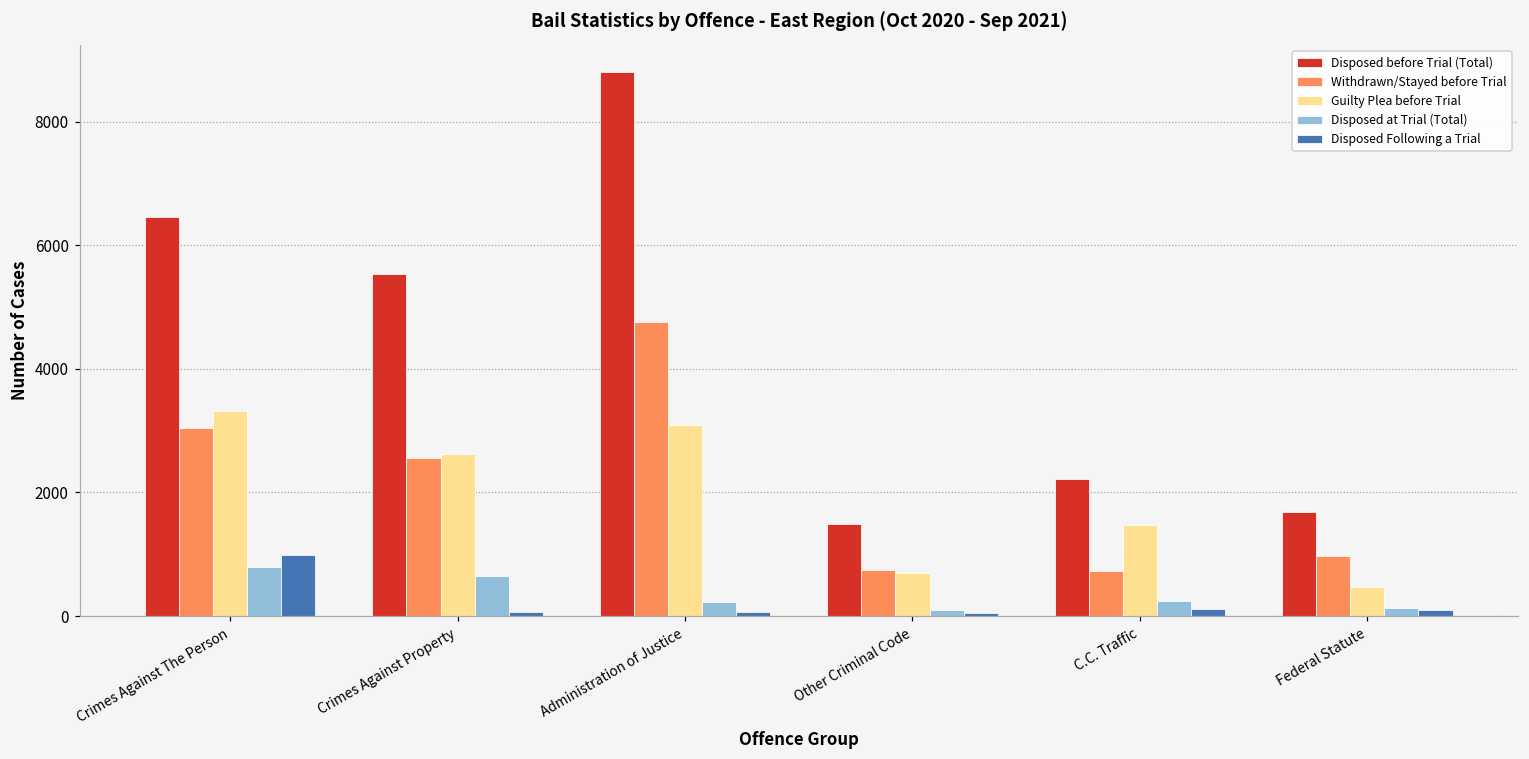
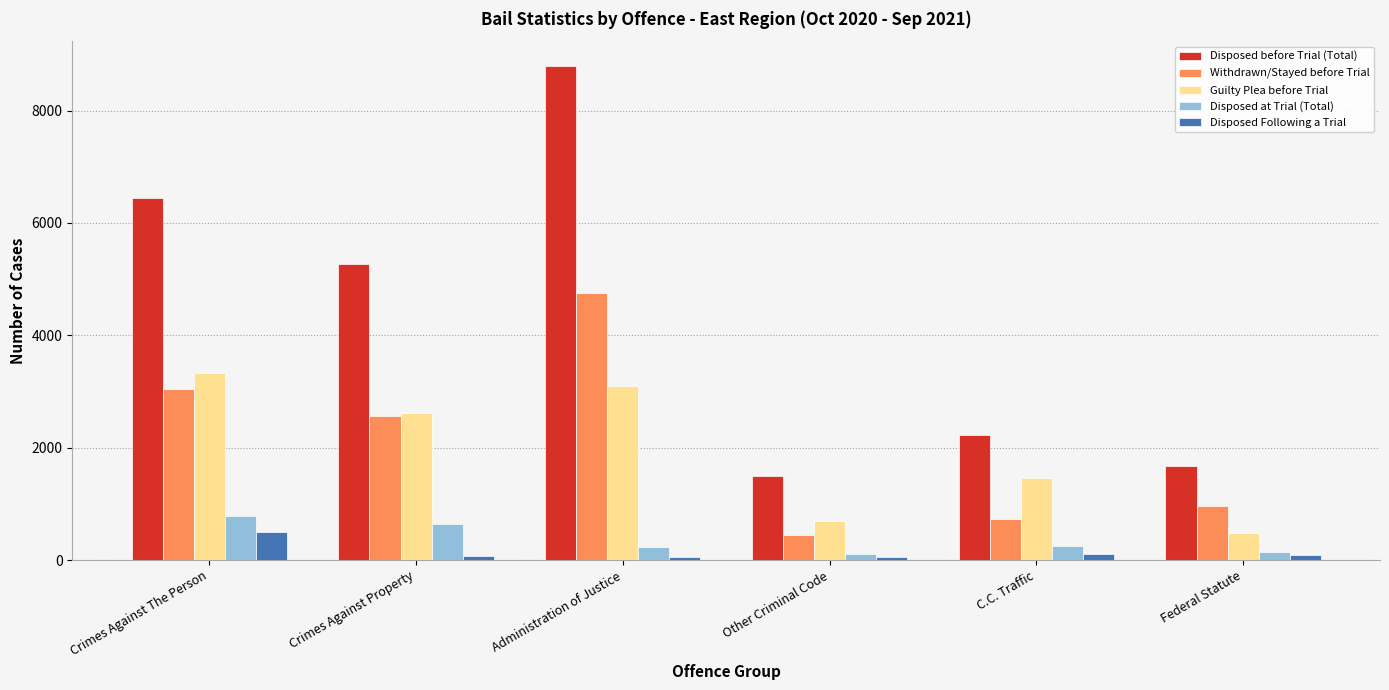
  {
    "Disposed before Trial (Total)": {
      "Crimes Against The Person": 6500,
-     "Crimes Against Property": 5500,
+     "Crimes Against Property": 5300,
      "Administration of Justice": 8800,
      "Other Criminal Code": 1500,
      "C.C. Traffic": 2200,
      "Federal Statute": 1700
    },
    "Withdrawn/Stayed before Trial": {
      "Crimes Against The Person": 3000,
      "Crimes Against Property": 2600,
      "Administration of Justice": 4800,
-     "Other Criminal Code": 700,
+     "Other Criminal Code": 400,
      "C.C. Traffic": 700,
      "Federal Statute": 1000
    },
    "Guilty Plea before Trial": {
      "Crimes Against The Person": 3300,
      "Crimes Against Property": 2600,
      "Administration of Justice": 3100,
      "Other Criminal Code": 700,
      "C.C. Traffic": 1500,
      "Federal Statute": 500
    },
    "Disposed at Trial (Total)": {
      "Crimes Against The Person": 800,
      "Crimes Against Property": 600,
      "Administration of Justice": 200,
      "Other Criminal Code": 100,
      "C.C. Traffic": 200,
      "Federal Statute": 100
    },
    "Disposed Following a Trial": {
-     "Crimes Against The Person": 1000,
+     "Crimes Against The Person": 500,
      "Crimes Against Property": 100,
      "Administration of Justice": 100,
      "Other Criminal Code": 100,
      "C.C. Traffic": 100,
      "Federal Statute": 100
    }
  }
